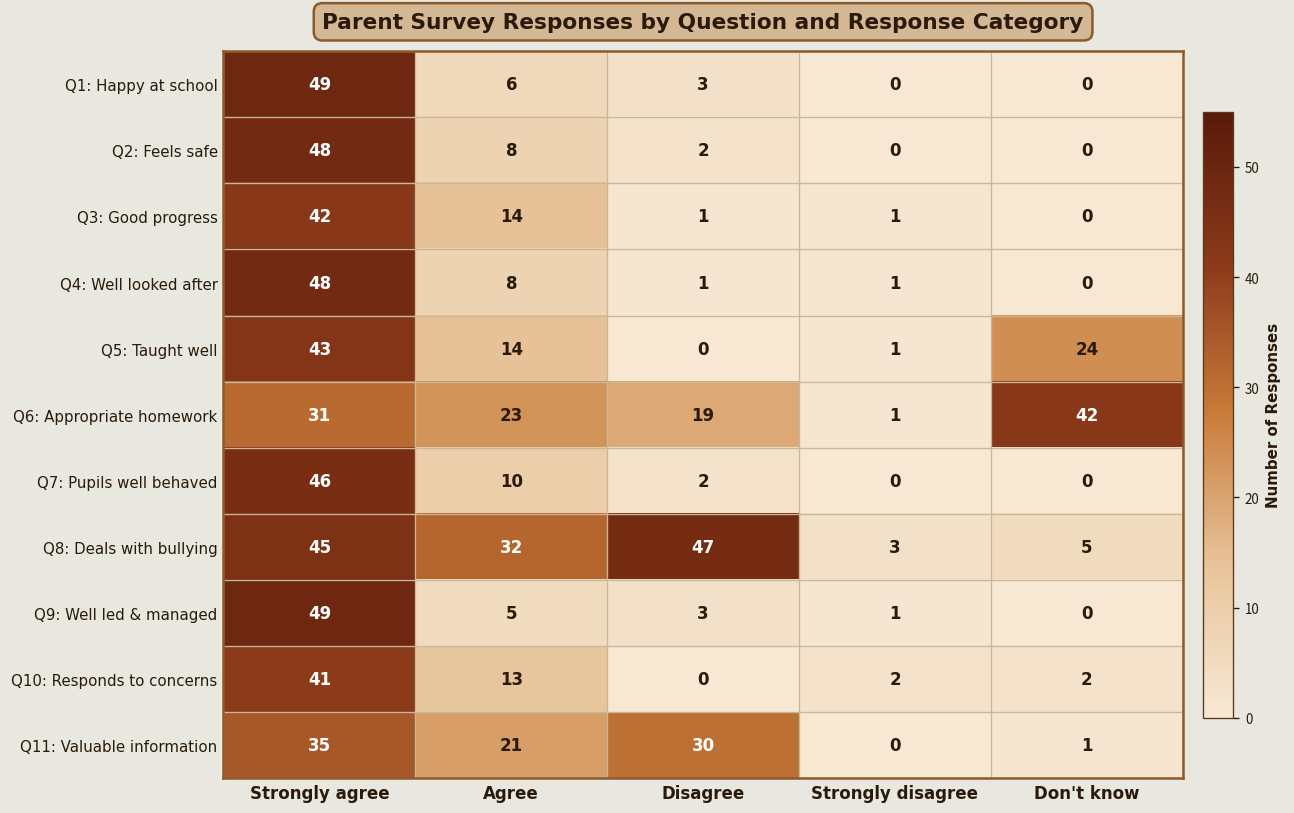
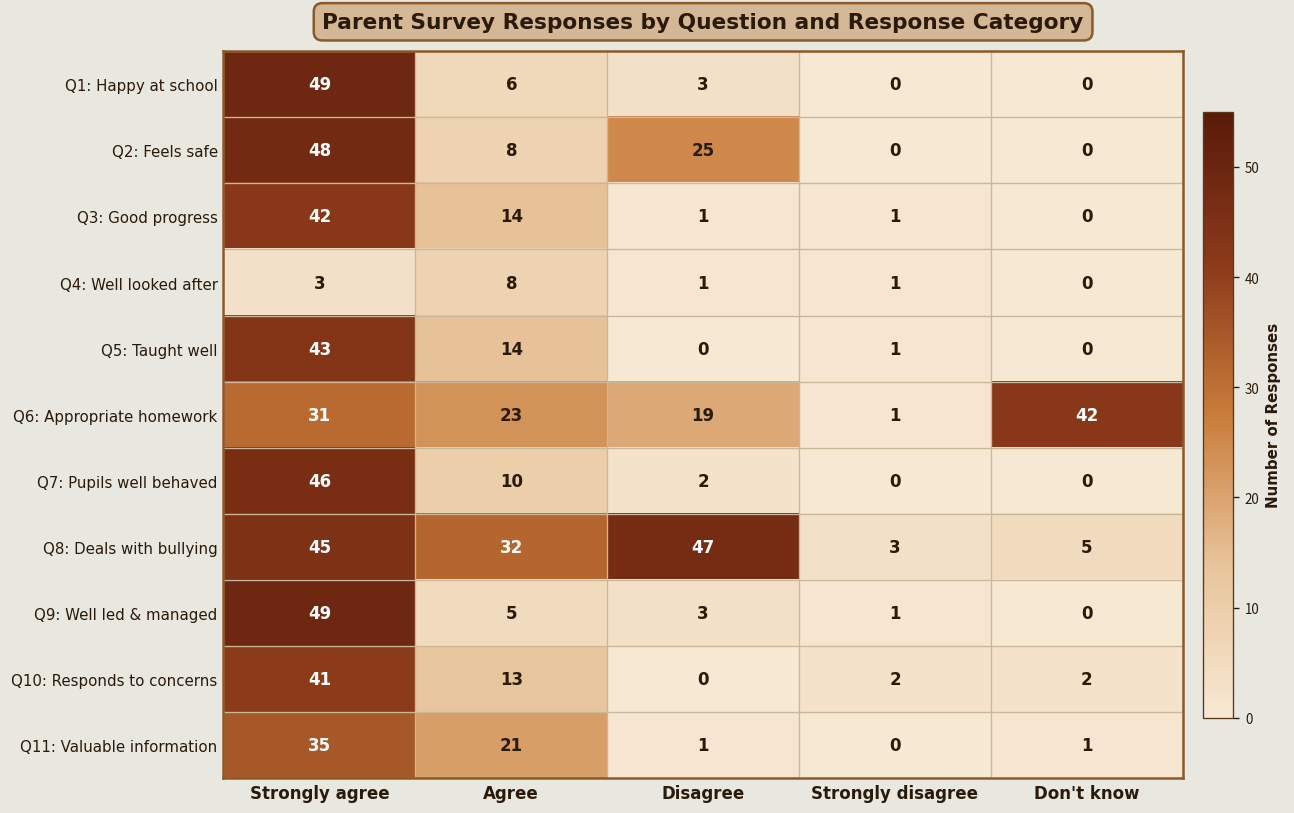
  {
    "Q1: Happy at school": {
      "Strongly agree": 49,
      "Agree": 6,
      "Disagree": 3,
      "Strongly disagree": 0,
      "Don't know": 0
    },
    "Q2: Feels safe": {
      "Strongly agree": 48,
      "Agree": 8,
-     "Disagree": 2,
+     "Disagree": 25,
      "Strongly disagree": 0,
      "Don't know": 0
    },
    "Q3: Good progress": {
      "Strongly agree": 42,
      "Agree": 14,
      "Disagree": 1,
      "Strongly disagree": 1,
      "Don't know": 0
    },
    "Q4: Well looked after": {
-     "Strongly agree": 48,
+     "Strongly agree": 3,
      "Agree": 8,
      "Disagree": 1,
      "Strongly disagree": 1,
      "Don't know": 0
    },
    "Q5: Taught well": {
      "Strongly agree": 43,
      "Agree": 14,
      "Disagree": 0,
      "Strongly disagree": 1,
-     "Don't know": 24
+     "Don't know": 0
    },
    "Q6: Appropriate homework": {
      "Strongly agree": 31,
      "Agree": 23,
      "Disagree": 19,
      "Strongly disagree": 1,
      "Don't know": 42
    },
    "Q7: Pupils well behaved": {
      "Strongly agree": 46,
      "Agree": 10,
      "Disagree": 2,
      "Strongly disagree": 0,
      "Don't know": 0
    },
    "Q8: Deals with bullying": {
      "Strongly agree": 45,
      "Agree": 32,
      "Disagree": 47,
      "Strongly disagree": 3,
      "Don't know": 5
    },
    "Q9: Well led & managed": {
      "Strongly agree": 49,
      "Agree": 5,
      "Disagree": 3,
      "Strongly disagree": 1,
      "Don't know": 0
    },
    "Q10: Responds to concerns": {
      "Strongly agree": 41,
      "Agree": 13,
      "Disagree": 0,
      "Strongly disagree": 2,
      "Don't know": 2
    },
    "Q11: Valuable information": {
      "Strongly agree": 35,
      "Agree": 21,
-     "Disagree": 30,
+     "Disagree": 1,
      "Strongly disagree": 0,
      "Don't know": 1
    }
  }
